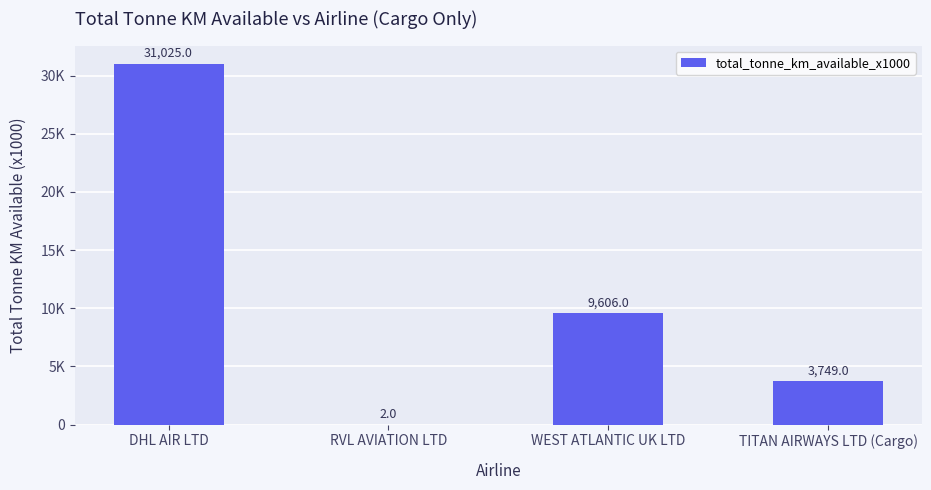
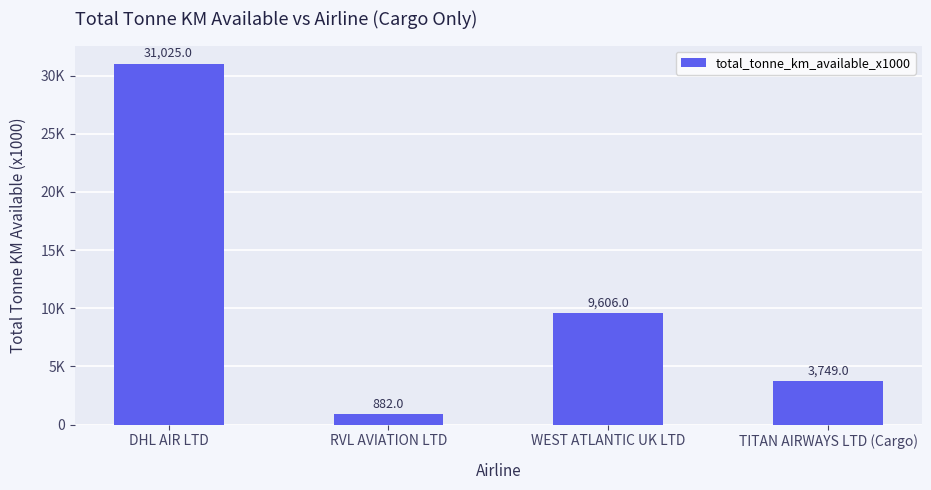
  {
    "DHL AIR LTD": "31,025.0",
-   "RVL AVIATION LTD": "2.0",
+   "RVL AVIATION LTD": "882.0",
    "WEST ATLANTIC UK LTD": "9,606.0",
    "TITAN AIRWAYS LTD (Cargo)": "3,749.0"
  }
